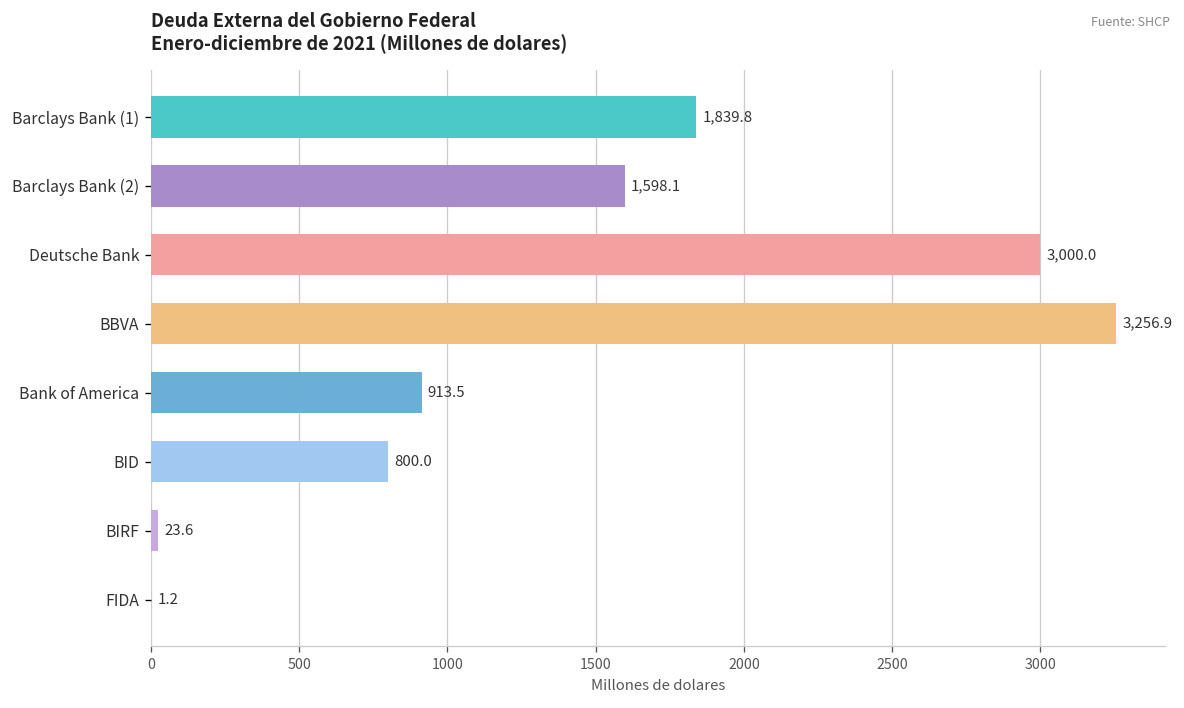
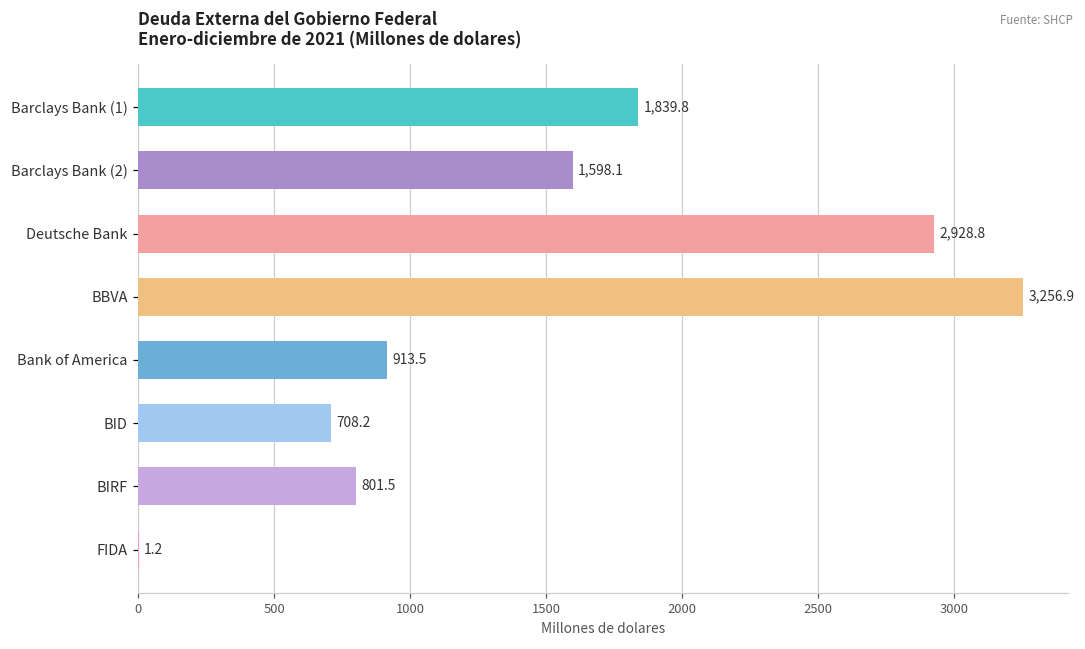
  {
    "Barclays Bank (1)": "1,839.8",
    "Barclays Bank (2)": "1,598.1",
-   "Deutsche Bank": "3,000.0",
+   "Deutsche Bank": "2,928.8",
    "BBVA": "3,256.9",
    "Bank of America": "913.5",
-   "BID": "800.0",
-   "BIRF": "23.6",
+   "BID": "708.2",
+   "BIRF": "801.5",
    "FIDA": "1.2"
  }
